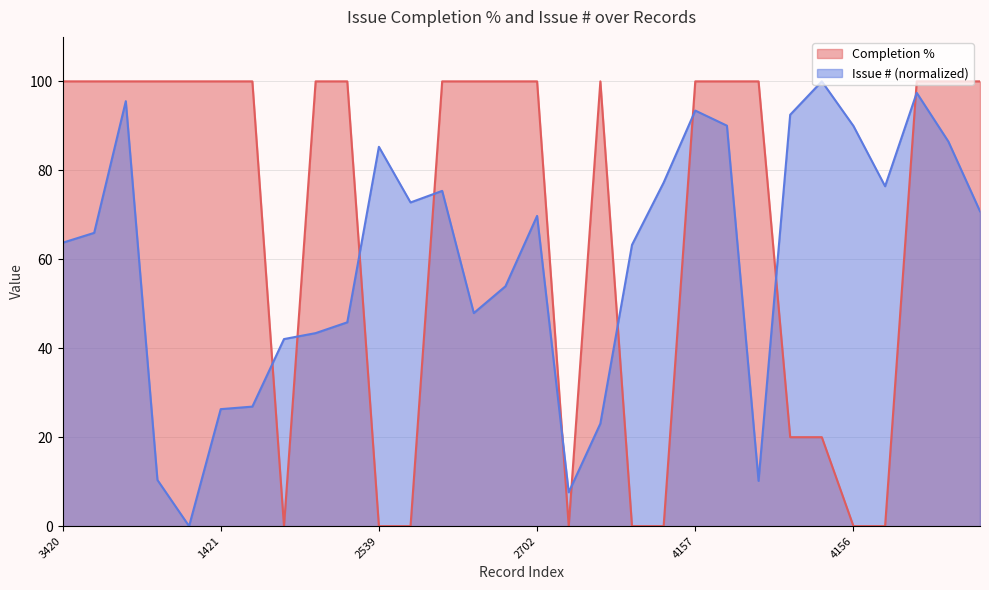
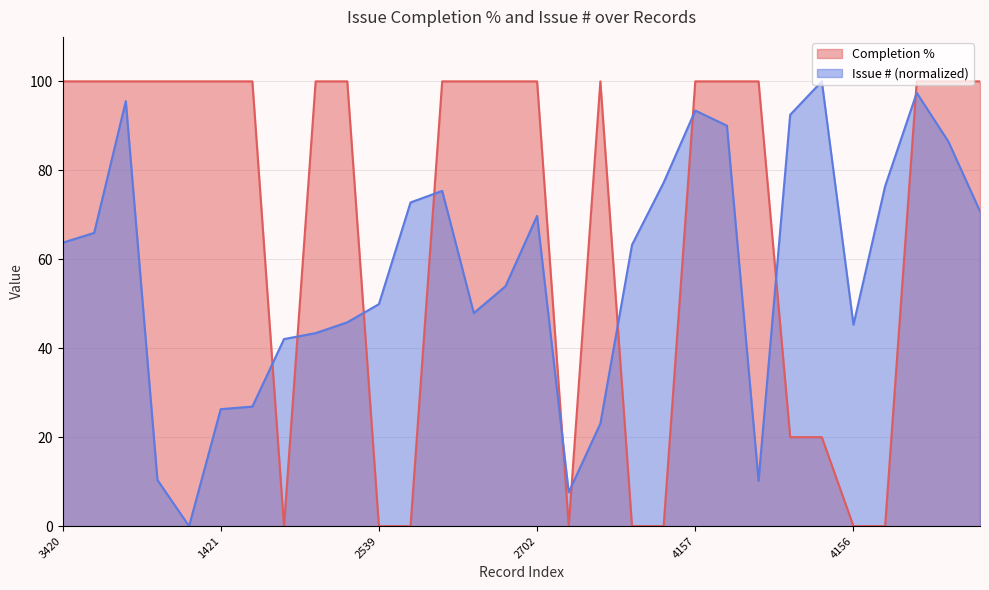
  {
    "Completion %": {
      "3420": 100,
      "1421": 100,
      "2539": 0,
      "2702": 100,
      "4157": 100,
      "4156": 0
    },
    "Issue # (normalized)": {
      "3420": 64,
      "1421": 26,
-     "2539": 85,
+     "2539": 50,
      "2702": 70,
      "4157": 93,
-     "4156": 90
+     "4156": 45
    }
  }
